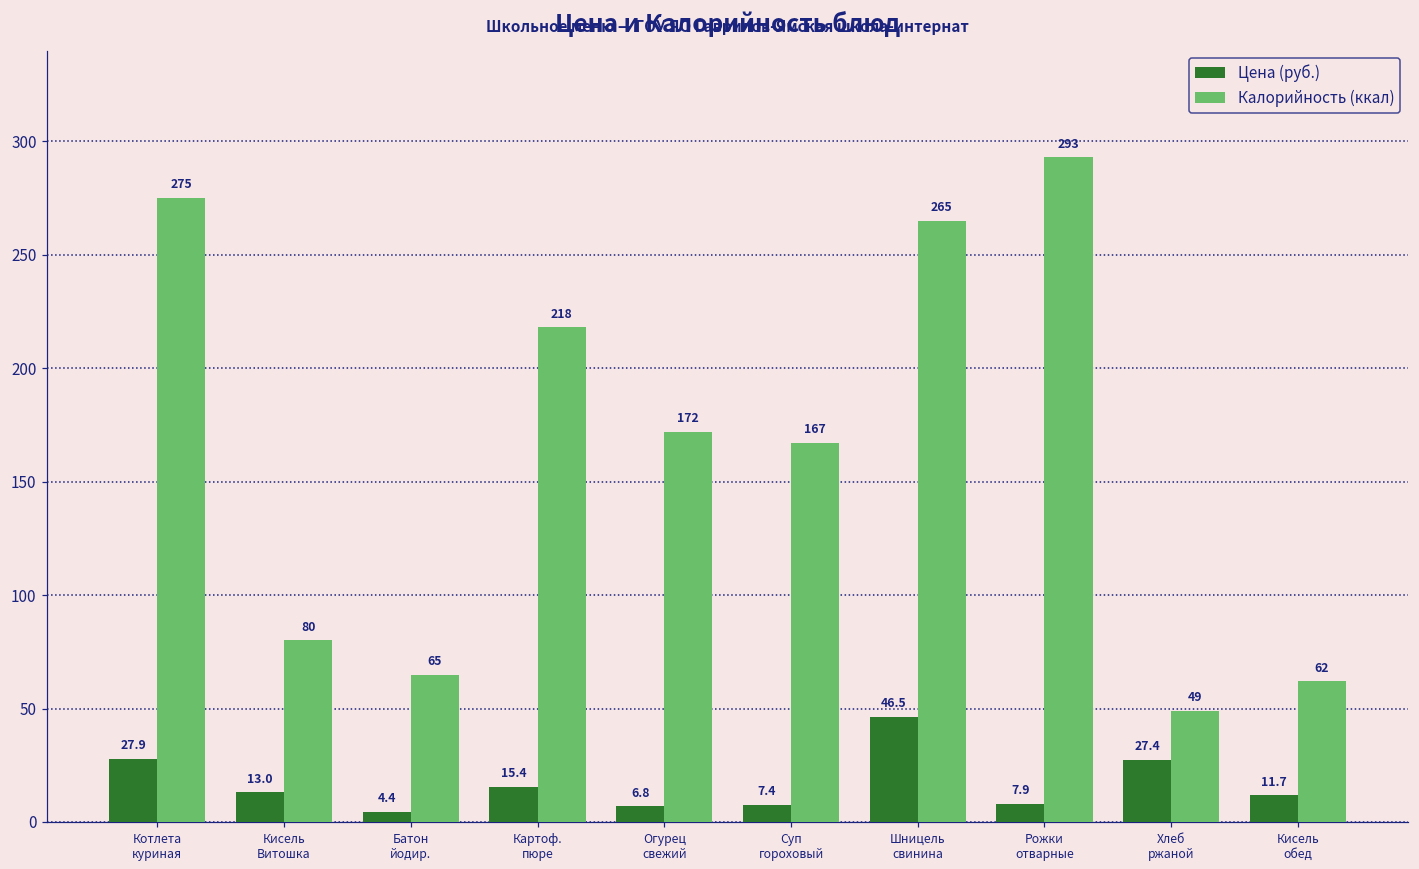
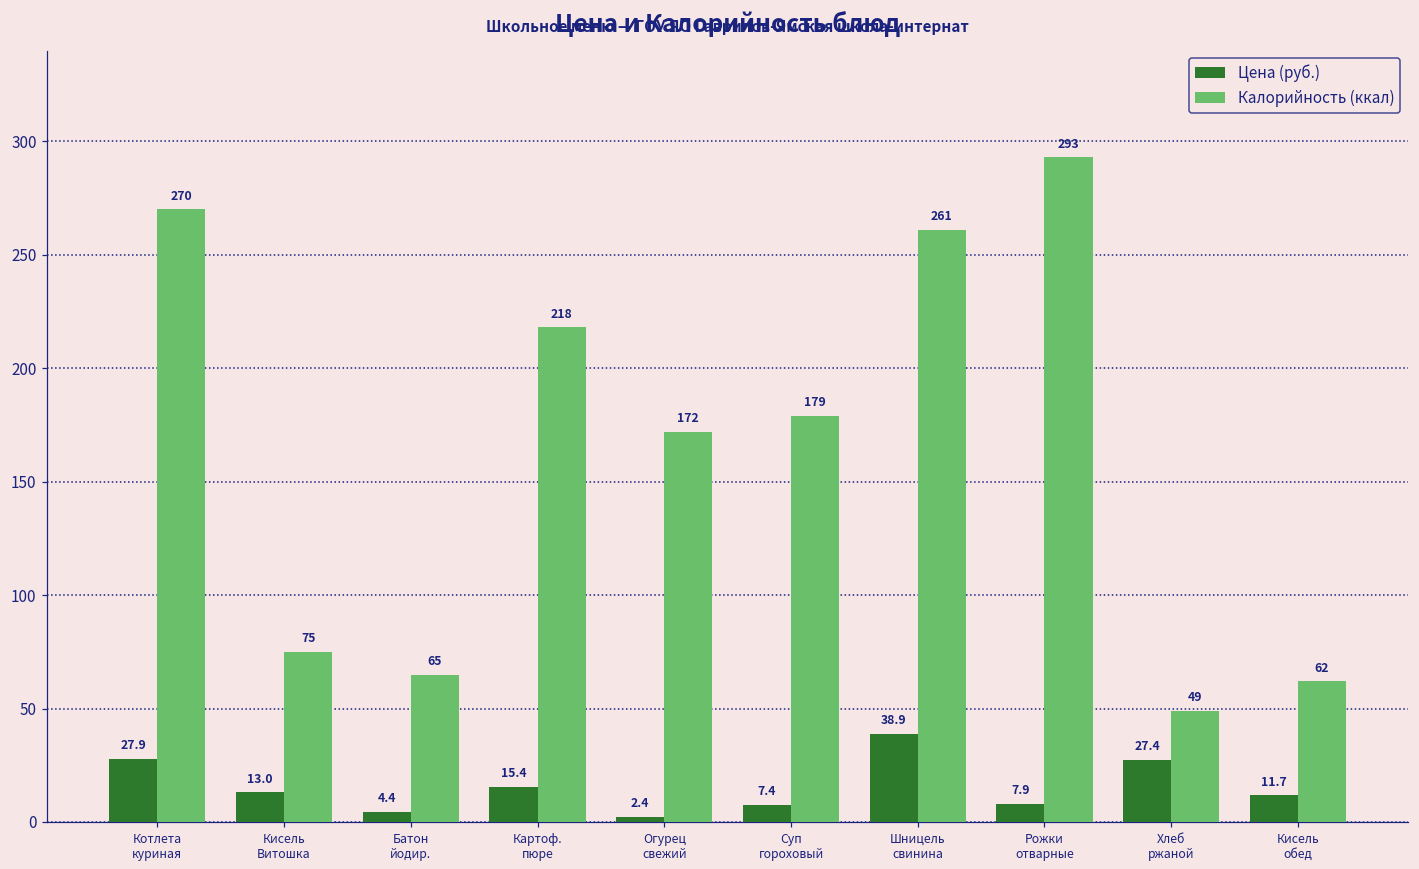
  {
    "Цена (руб.)": {
      "Котлета куриная": 27.9,
      "Кисель Витошка": 13.0,
      "Батон йодир.": 4.4,
      "Картоф. пюре": 15.4,
-     "Огурец свежий": 6.8,
+     "Огурец свежий": 2.4,
      "Суп гороховый": 7.4,
-     "Шницель свинина": 46.5,
+     "Шницель свинина": 38.9,
      "Рожки отварные": 7.9,
      "Хлеб ржаной": 27.4,
      "Кисель обед": 11.7
    },
    "Калорийность (ккал)": {
-     "Котлета куриная": 275,
-     "Кисель Витошка": 80,
+     "Котлета куриная": 270,
+     "Кисель Витошка": 75,
      "Батон йодир.": 65,
      "Картоф. пюре": 218,
      "Огурец свежий": 172,
-     "Суп гороховый": 167,
-     "Шницель свинина": 265,
+     "Суп гороховый": 179,
+     "Шницель свинина": 261,
      "Рожки отварные": 293,
      "Хлеб ржаной": 49,
      "Кисель обед": 62
    }
  }
